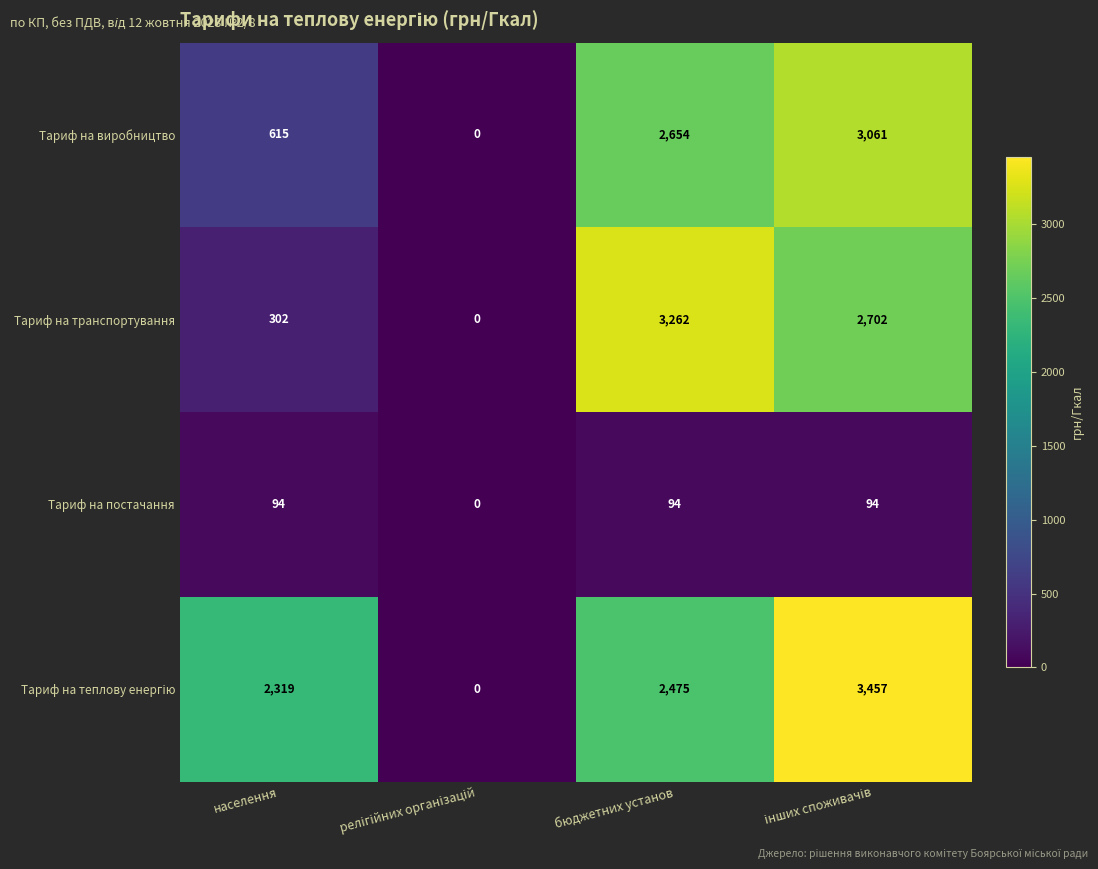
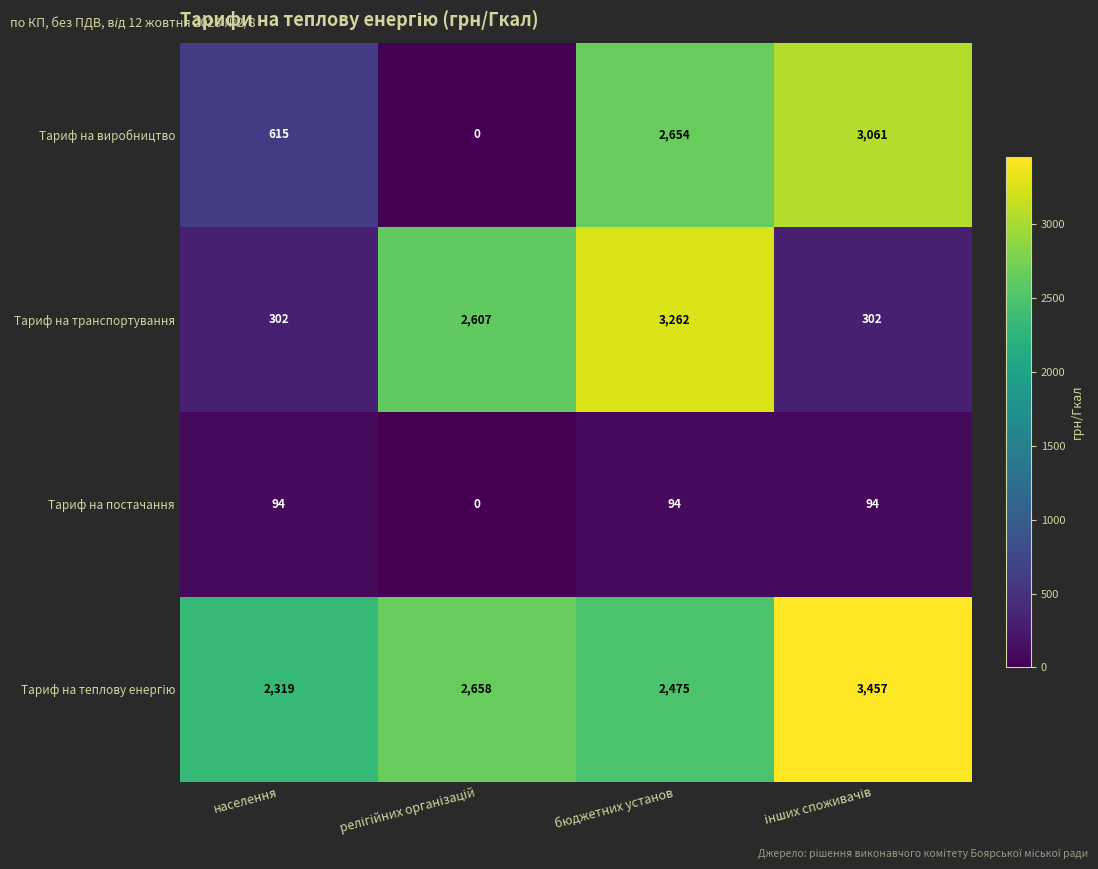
  {
    "Тариф на виробництво": {
      "населення": "615",
      "релігійних організацій": "0",
      "бюджетних установ": "2,654",
      "інших споживачів": "3,061"
    },
    "Тариф на транспортування": {
      "населення": "302",
-     "релігійних організацій": "0",
+     "релігійних організацій": "2,607",
      "бюджетних установ": "3,262",
-     "інших споживачів": "2,702"
+     "інших споживачів": "302"
    },
    "Тариф на постачання": {
      "населення": "94",
      "релігійних організацій": "0",
      "бюджетних установ": "94",
      "інших споживачів": "94"
    },
    "Тариф на теплову енергію": {
      "населення": "2,319",
-     "релігійних організацій": "0",
+     "релігійних організацій": "2,658",
      "бюджетних установ": "2,475",
      "інших споживачів": "3,457"
    }
  }
